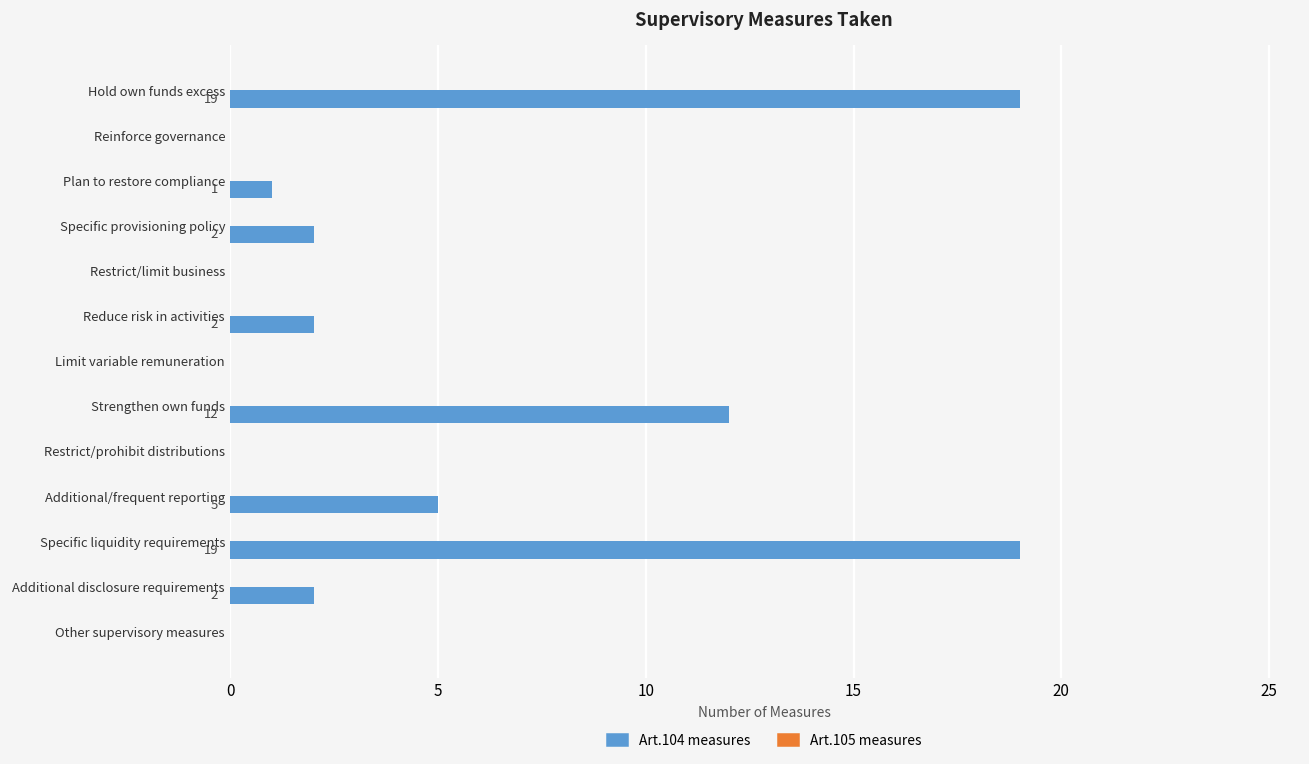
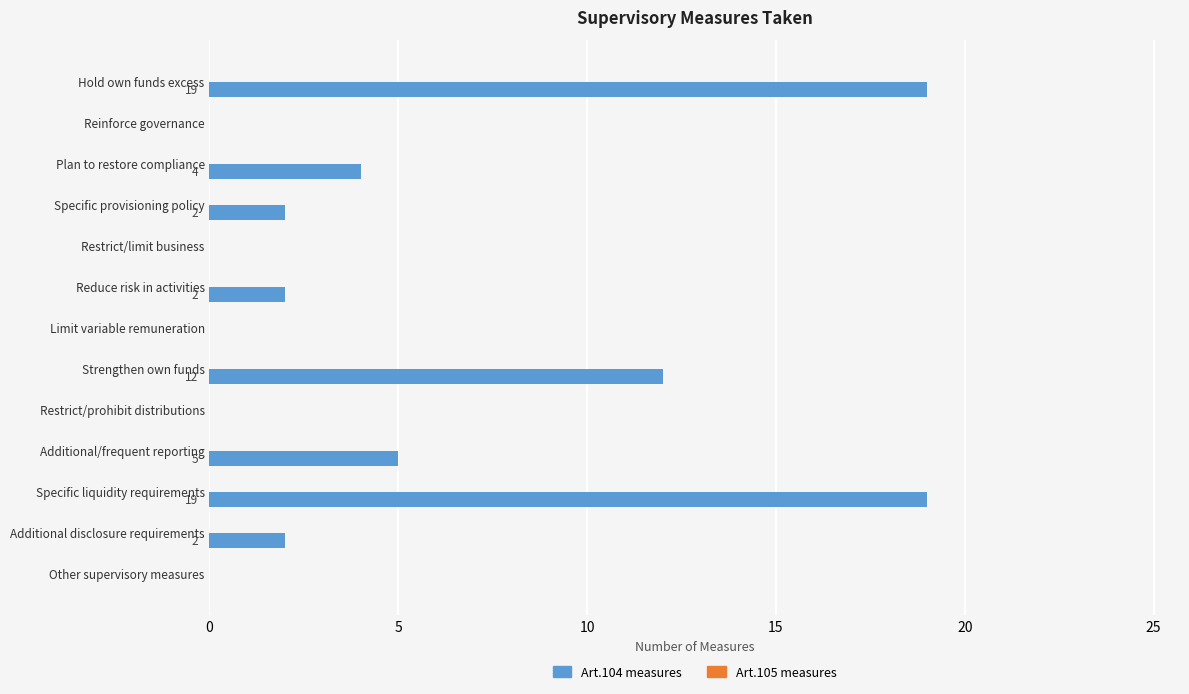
  {
    "Art.104 measures": {
-     "Plan to restore compliance": 1
+     "Plan to restore compliance": 4
    },
    "Art.105 measures": {
      "Reinforce governance": 0.0,
      "Restrict/limit business": 0.0,
      "Limit variable remuneration": 0.0,
      "Restrict/prohibit distributions": 0.0,
      "Other supervisory measures": 0.0
    }
  }
